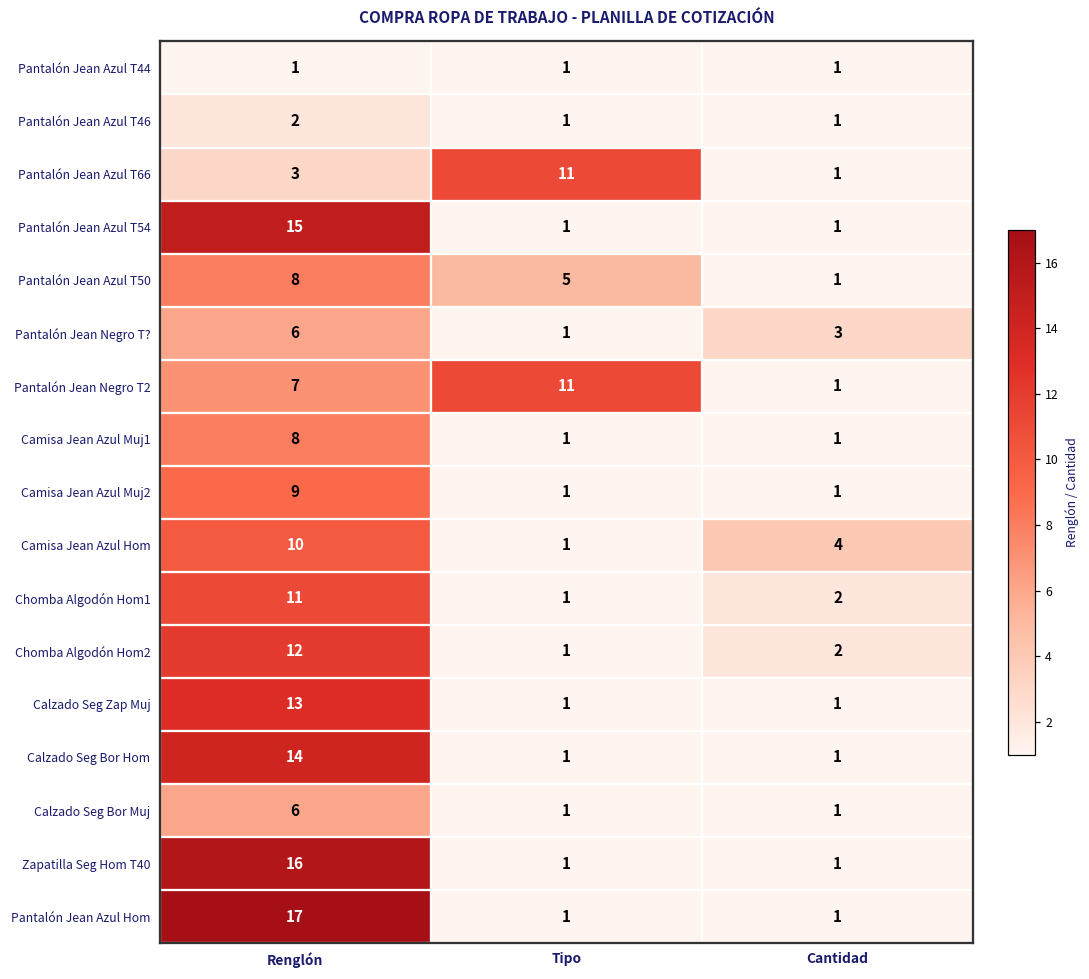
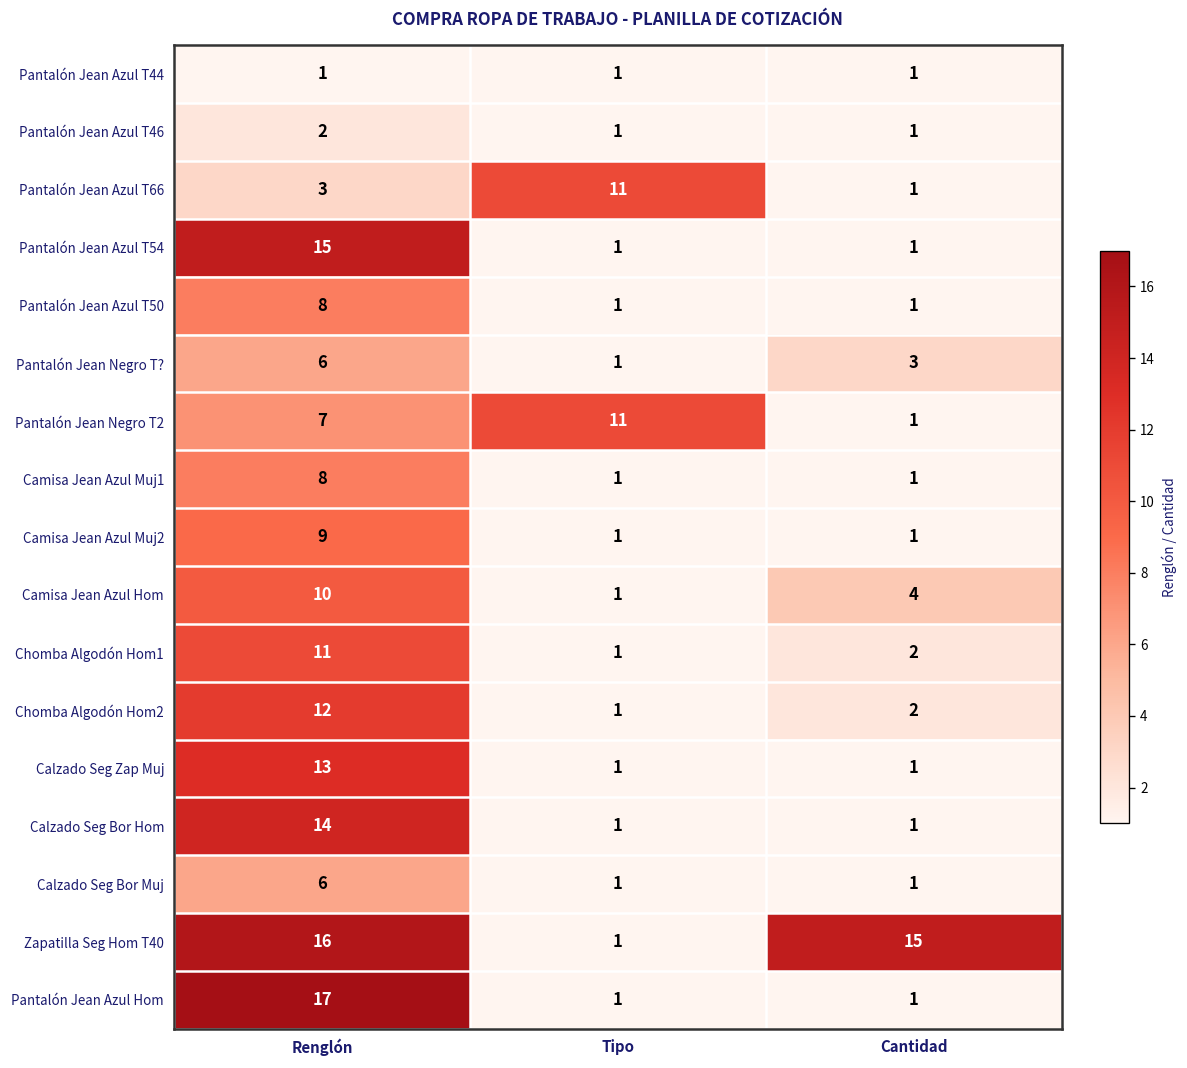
  {
    "Pantalón Jean Azul T44": {
      "Renglón": 1,
      "Tipo": 1,
      "Cantidad": 1
    },
    "Pantalón Jean Azul T46": {
      "Renglón": 2,
      "Tipo": 1,
      "Cantidad": 1
    },
    "Pantalón Jean Azul T66": {
      "Renglón": 3,
      "Tipo": 11,
      "Cantidad": 1
    },
    "Pantalón Jean Azul T54": {
      "Renglón": 15,
      "Tipo": 1,
      "Cantidad": 1
    },
    "Pantalón Jean Azul T50": {
      "Renglón": 8,
-     "Tipo": 5,
+     "Tipo": 1,
      "Cantidad": 1
    },
    "Pantalón Jean Negro T?": {
      "Renglón": 6,
      "Tipo": 1,
      "Cantidad": 3
    },
    "Pantalón Jean Negro T2": {
      "Renglón": 7,
      "Tipo": 11,
      "Cantidad": 1
    },
    "Camisa Jean Azul Muj1": {
      "Renglón": 8,
      "Tipo": 1,
      "Cantidad": 1
    },
    "Camisa Jean Azul Muj2": {
      "Renglón": 9,
      "Tipo": 1,
      "Cantidad": 1
    },
    "Camisa Jean Azul Hom": {
      "Renglón": 10,
      "Tipo": 1,
      "Cantidad": 4
    },
    "Chomba Algodón Hom1": {
      "Renglón": 11,
      "Tipo": 1,
      "Cantidad": 2
    },
    "Chomba Algodón Hom2": {
      "Renglón": 12,
      "Tipo": 1,
      "Cantidad": 2
    },
    "Calzado Seg Zap Muj": {
      "Renglón": 13,
      "Tipo": 1,
      "Cantidad": 1
    },
    "Calzado Seg Bor Hom": {
      "Renglón": 14,
      "Tipo": 1,
      "Cantidad": 1
    },
    "Calzado Seg Bor Muj": {
      "Renglón": 6,
      "Tipo": 1,
      "Cantidad": 1
    },
    "Zapatilla Seg Hom T40": {
      "Renglón": 16,
      "Tipo": 1,
-     "Cantidad": 1
+     "Cantidad": 15
    },
    "Pantalón Jean Azul Hom": {
      "Renglón": 17,
      "Tipo": 1,
      "Cantidad": 1
    }
  }
